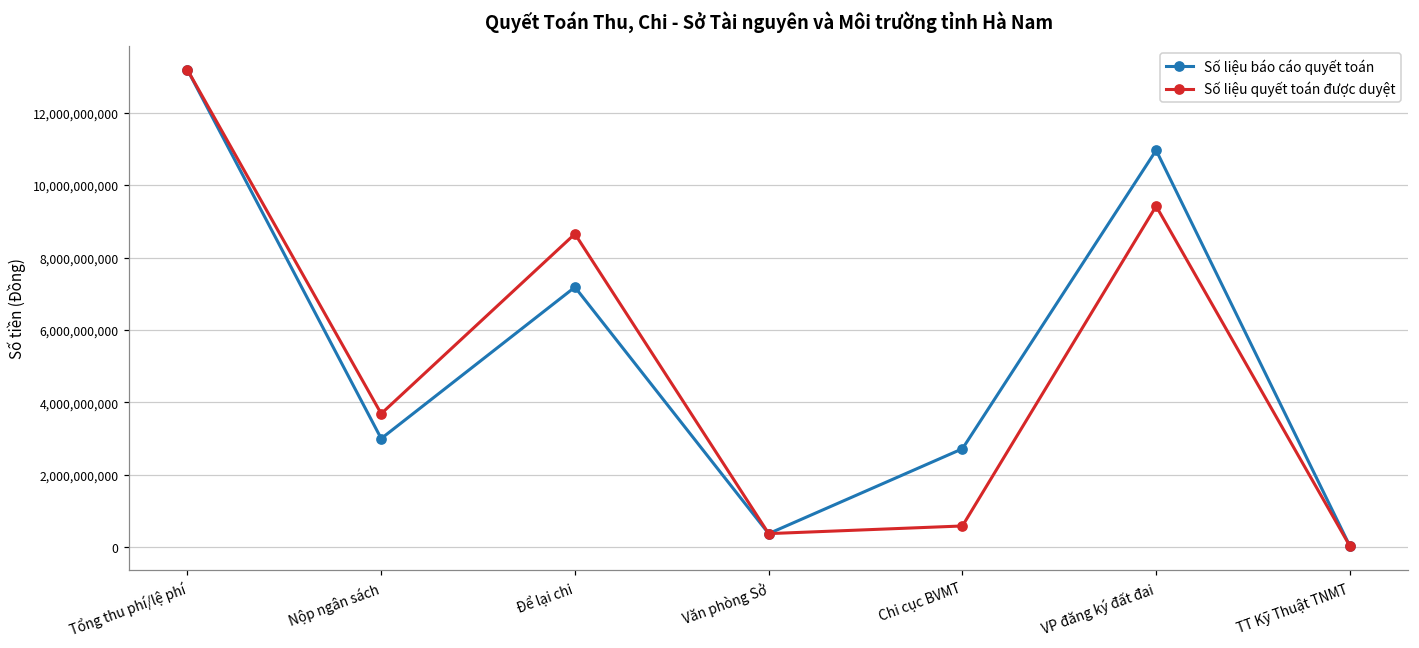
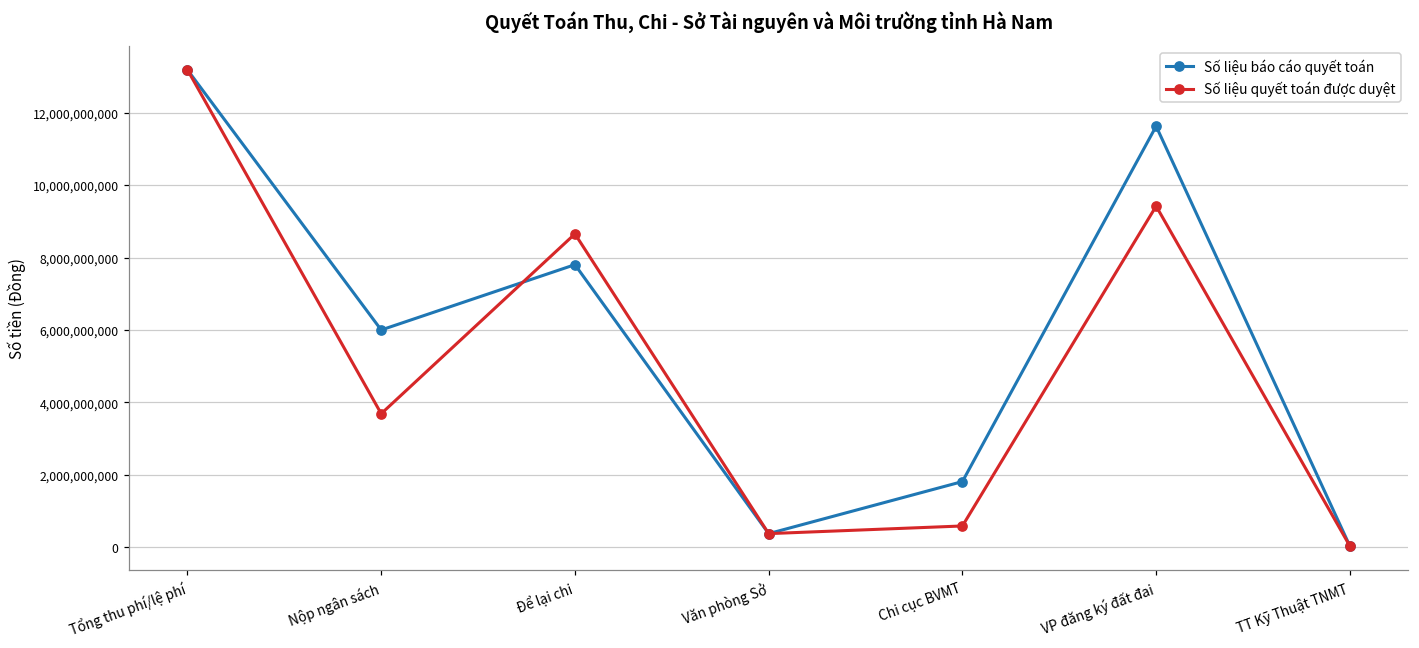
  {
    "Số liệu báo cáo quyết toán": {
-     "Nộp ngân sách": "3,000,000,000",
-     "Để lại chi": "7,200,000,000",
-     "Chi cục BVMT": "2,700,000,000",
-     "VP đăng ký đất đai": "11,000,000,000"
+     "Nộp ngân sách": "6,000,000,000",
+     "Để lại chi": "7,800,000,000",
+     "Chi cục BVMT": "1,800,000,000",
+     "VP đăng ký đất đai": "11,600,000,000"
    },
    "Số liệu quyết toán được duyệt": {
      "Nộp ngân sách": "3,700,000,000",
      "Để lại chi": "8,700,000,000",
      "Chi cục BVMT": "600,000,000",
      "VP đăng ký đất đai": "9,400,000,000"
    }
  }
